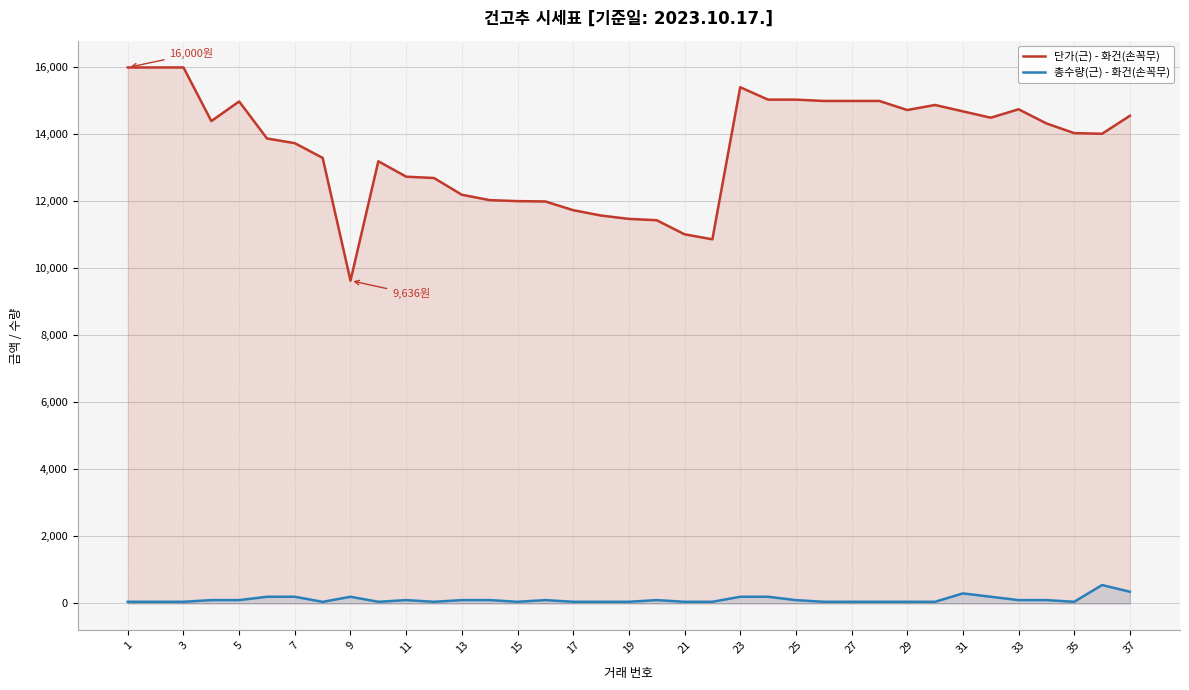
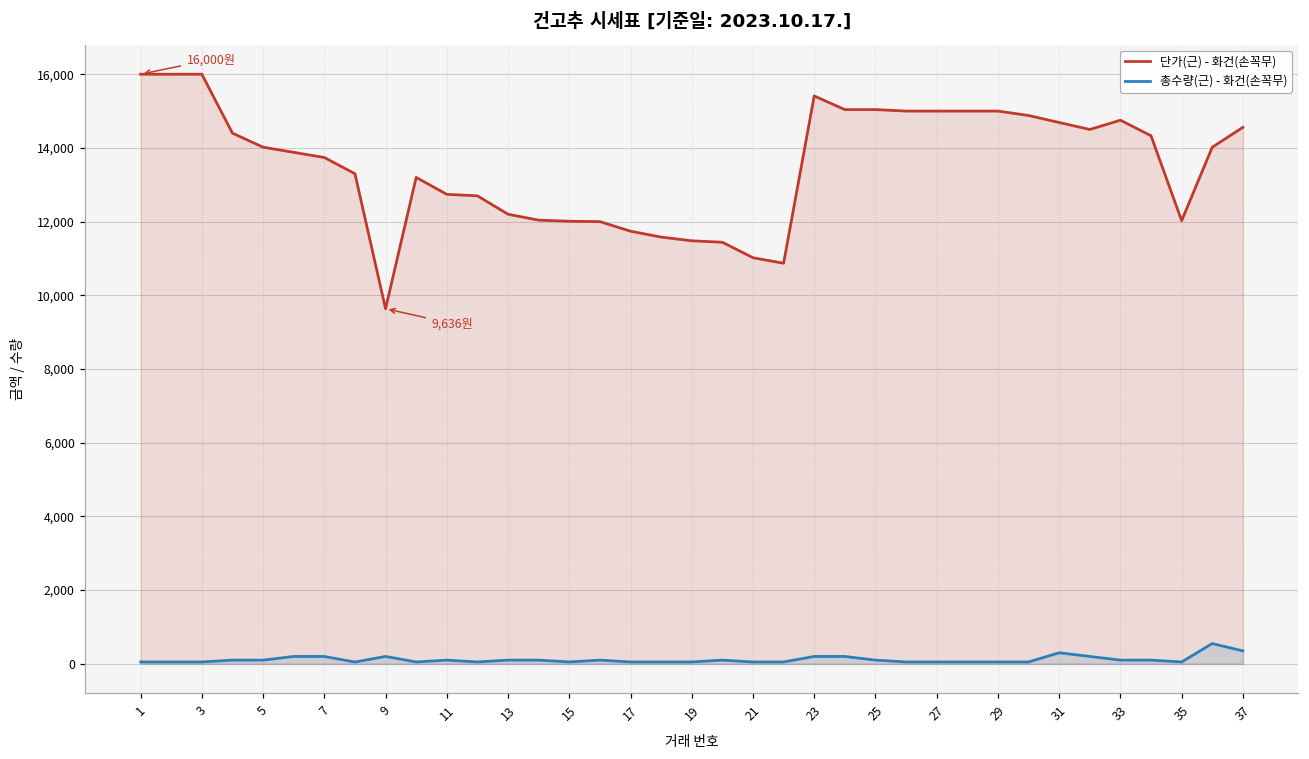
  {
    "단가(근) - 화건(손꼭무)": {
      "1": "16,000",
-     "5": "15,000",
+     "5": "14,000",
      "7": "13,700",
      "11": "12,700",
      "13": "12,200",
      "15": "12,000",
      "17": "11,700",
      "19": "11,500",
      "21": "11,000",
      "23": "15,400",
      "25": "15,000",
      "27": "15,000",
-     "29": "14,700",
+     "29": "15,000",
      "31": "14,700",
      "33": "14,800",
-     "35": "14,000",
+     "35": "12,000",
      "37": "14,600"
    },
    "총수량(근) - 화건(손꼭무)": {
      "1": "100",
      "3": "100",
      "5": "100",
      "7": "200",
      "9": "200",
      "11": "100",
      "13": "100",
      "15": "100",
      "17": "100",
      "19": "100",
      "21": "100",
      "23": "200",
      "25": "100",
      "27": "100",
      "29": "100",
      "31": "300",
      "33": "100",
      "35": "100",
      "37": "400"
    }
  }
